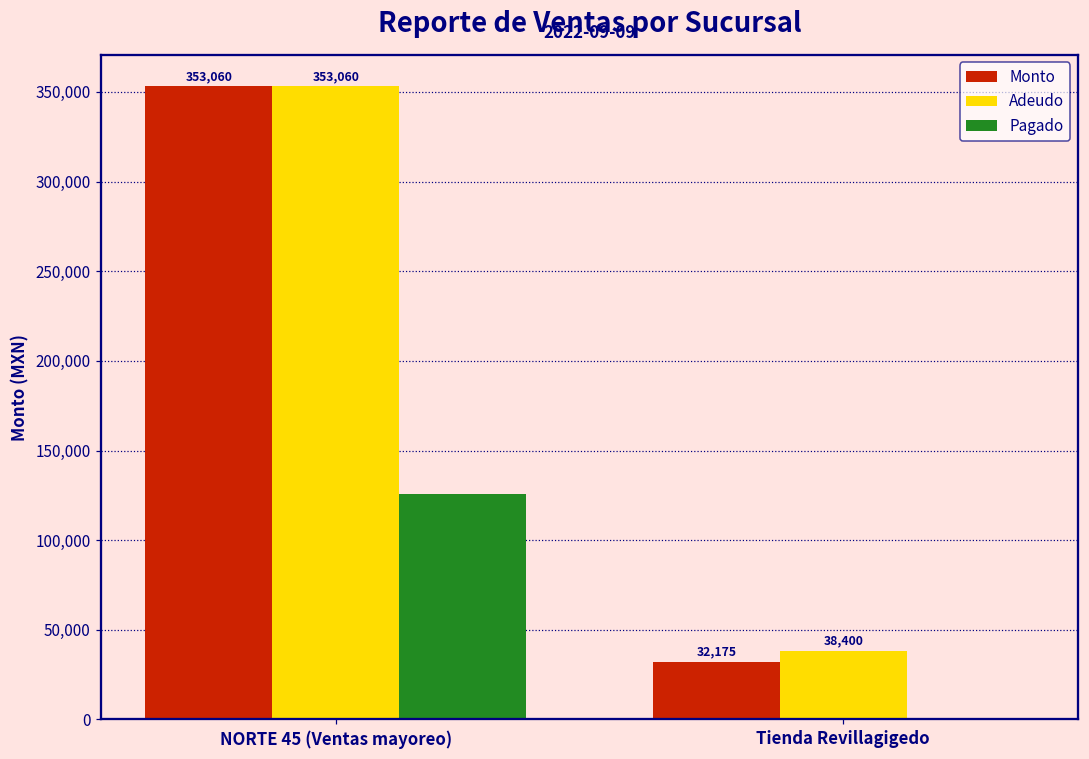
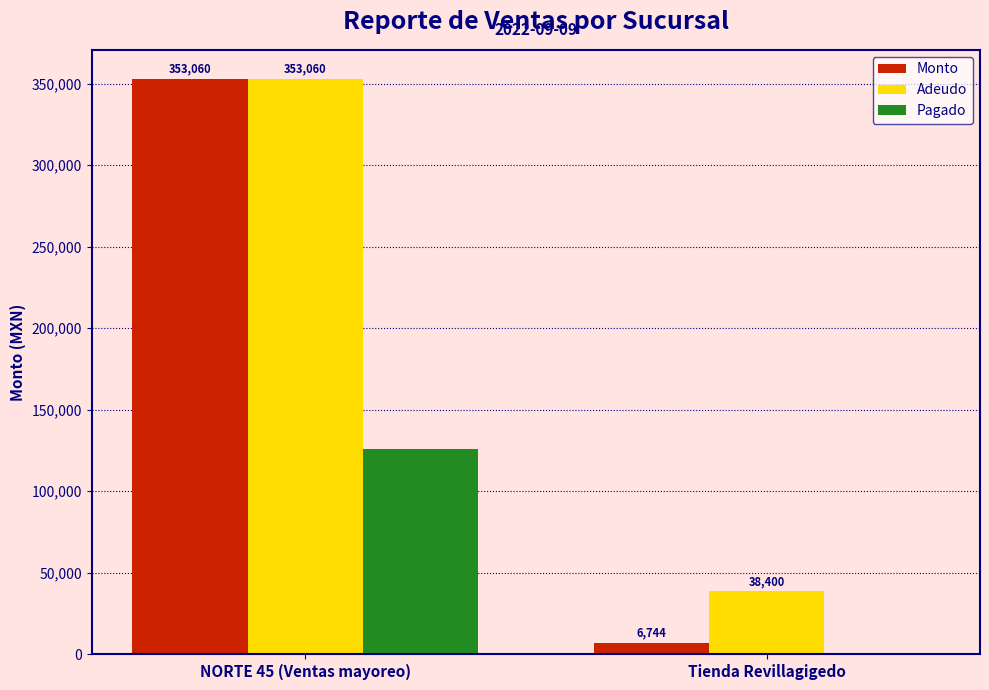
  {
    "Monto": {
      "NORTE 45 (Ventas mayoreo)": "353,060",
-     "Tienda Revillagigedo": "32,175"
+     "Tienda Revillagigedo": "6,744"
    },
    "Adeudo": {
      "NORTE 45 (Ventas mayoreo)": "353,060",
      "Tienda Revillagigedo": "38,400"
    },
    "Pagado": {
      "NORTE 45 (Ventas mayoreo)": "126,000",
      "Tienda Revillagigedo": "0"
    }
  }
